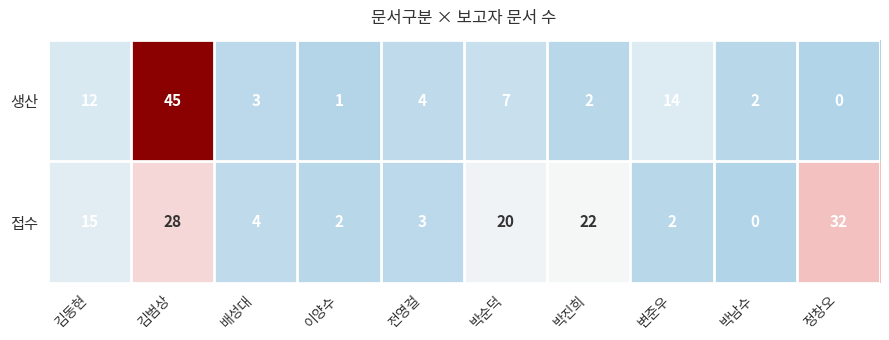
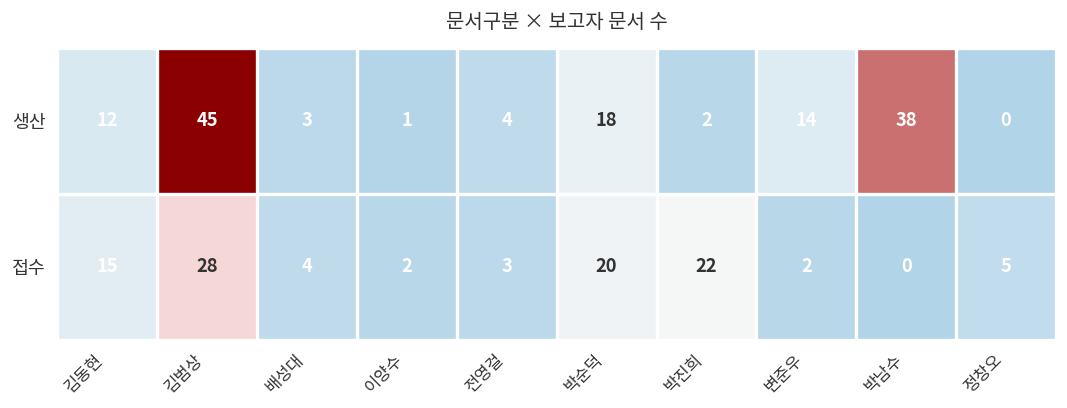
  {
    "생산": {
      "김범상": 45,
      "배성대": 3,
      "이양수": 1,
      "전영걸": 4,
-     "박순덕": 7,
+     "박순덕": 18,
      "박진희": 2,
-     "박남수": 2,
+     "박남수": 38,
      "정창오": 0
    },
    "접수": {
      "김범상": 28,
      "배성대": 4,
      "이양수": 2,
      "전영걸": 3,
      "박순덕": 20,
      "박진희": 22,
      "변준우": 2,
      "박남수": 0,
-     "정창오": 32
+     "정창오": 5
    }
  }
